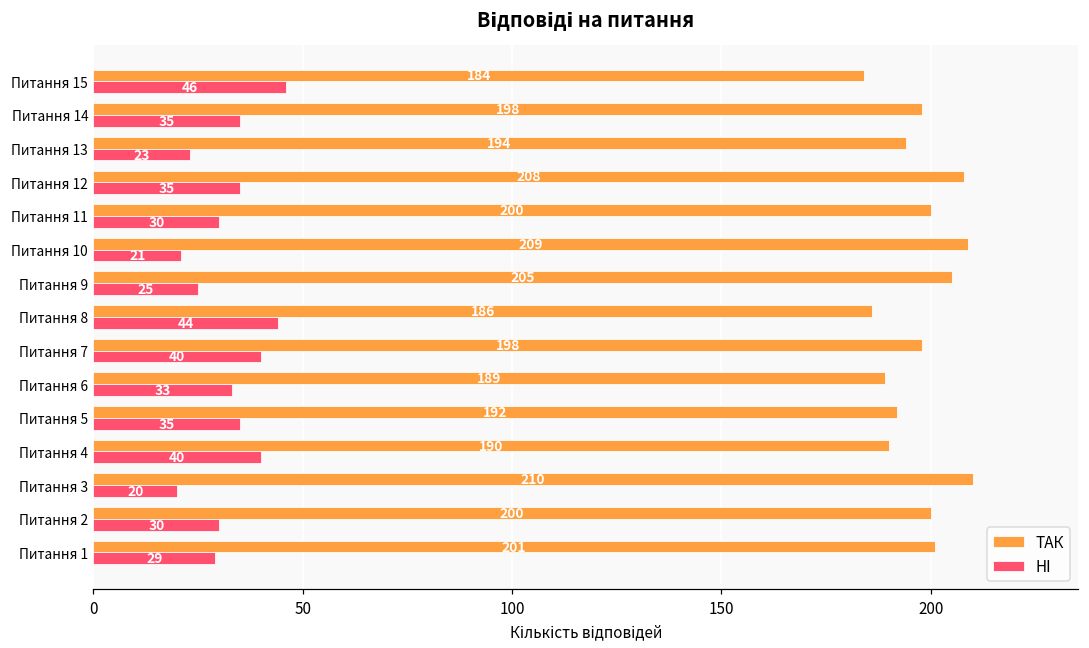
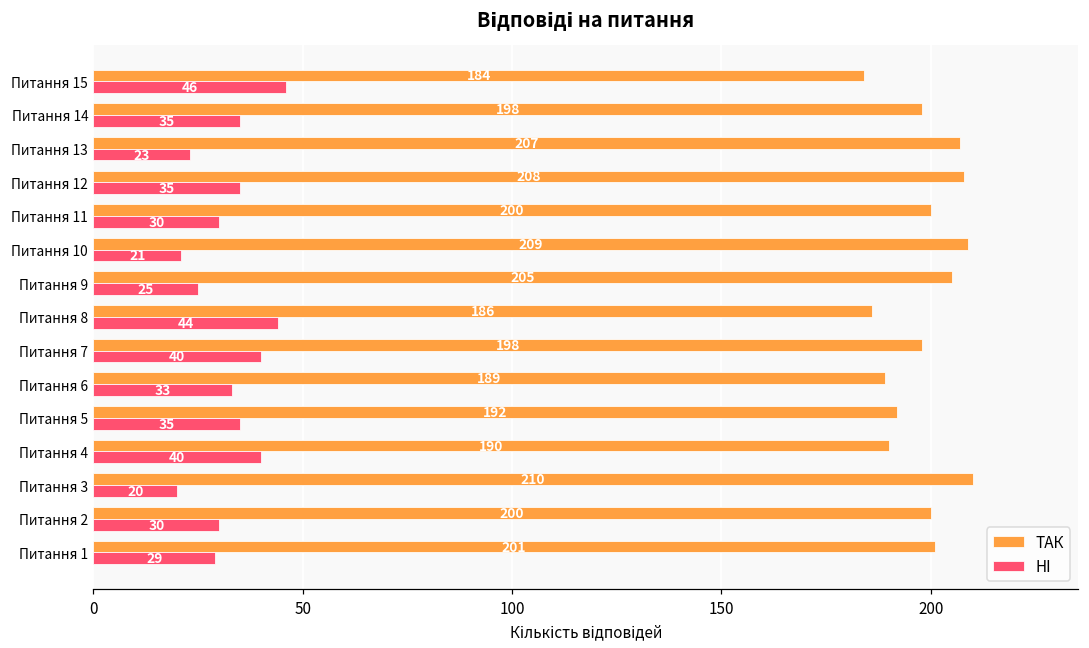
  {
    "ТАК": {
      "Питання 15": 184,
-     "Питання 13": 194,
+     "Питання 13": 207,
      "Питання 12": 208,
      "Питання 11": 200,
      "Питання 10": 209,
      "Питання 9": 205,
      "Питання 8": 186,
      "Питання 7": 198,
      "Питання 6": 189,
      "Питання 5": 192,
      "Питання 3": 210,
      "Питання 2": 200,
      "Питання 1": 201
    },
    "НІ": {
      "Питання 15": 46,
      "Питання 14": 35,
      "Питання 13": 23,
      "Питання 12": 35,
      "Питання 11": 30,
      "Питання 10": 21,
      "Питання 9": 25,
      "Питання 8": 44,
      "Питання 7": 40,
      "Питання 6": 33,
      "Питання 5": 35,
      "Питання 4": 40,
      "Питання 3": 20,
      "Питання 2": 30,
      "Питання 1": 29
    }
  }
